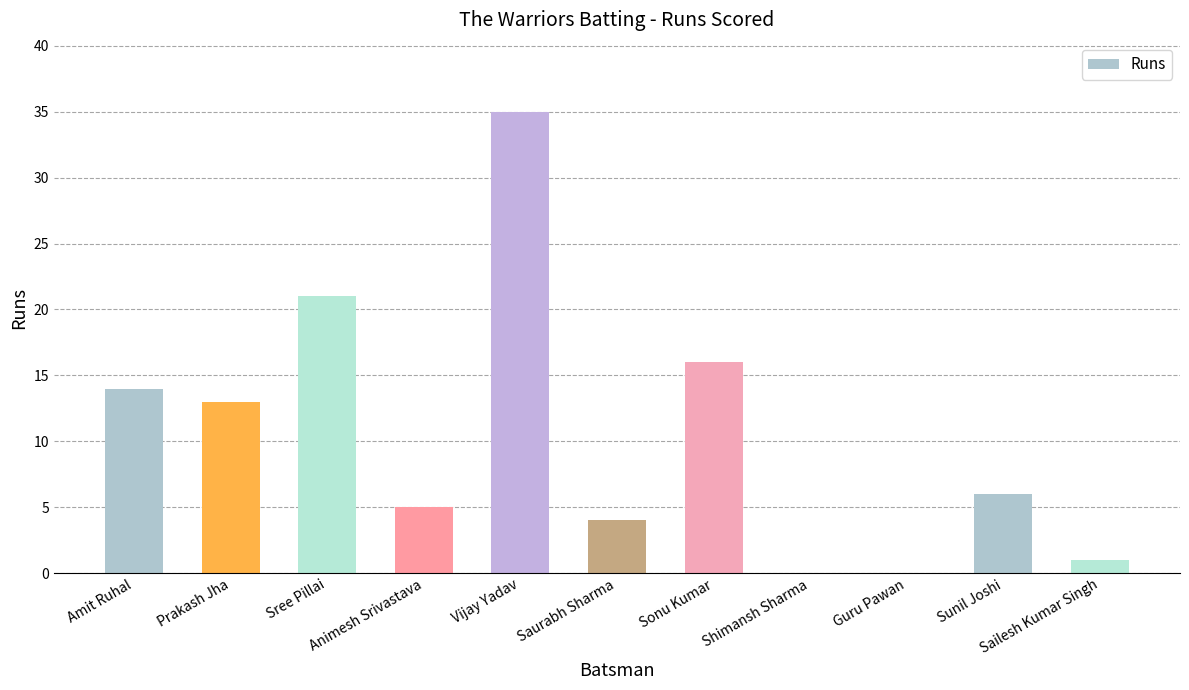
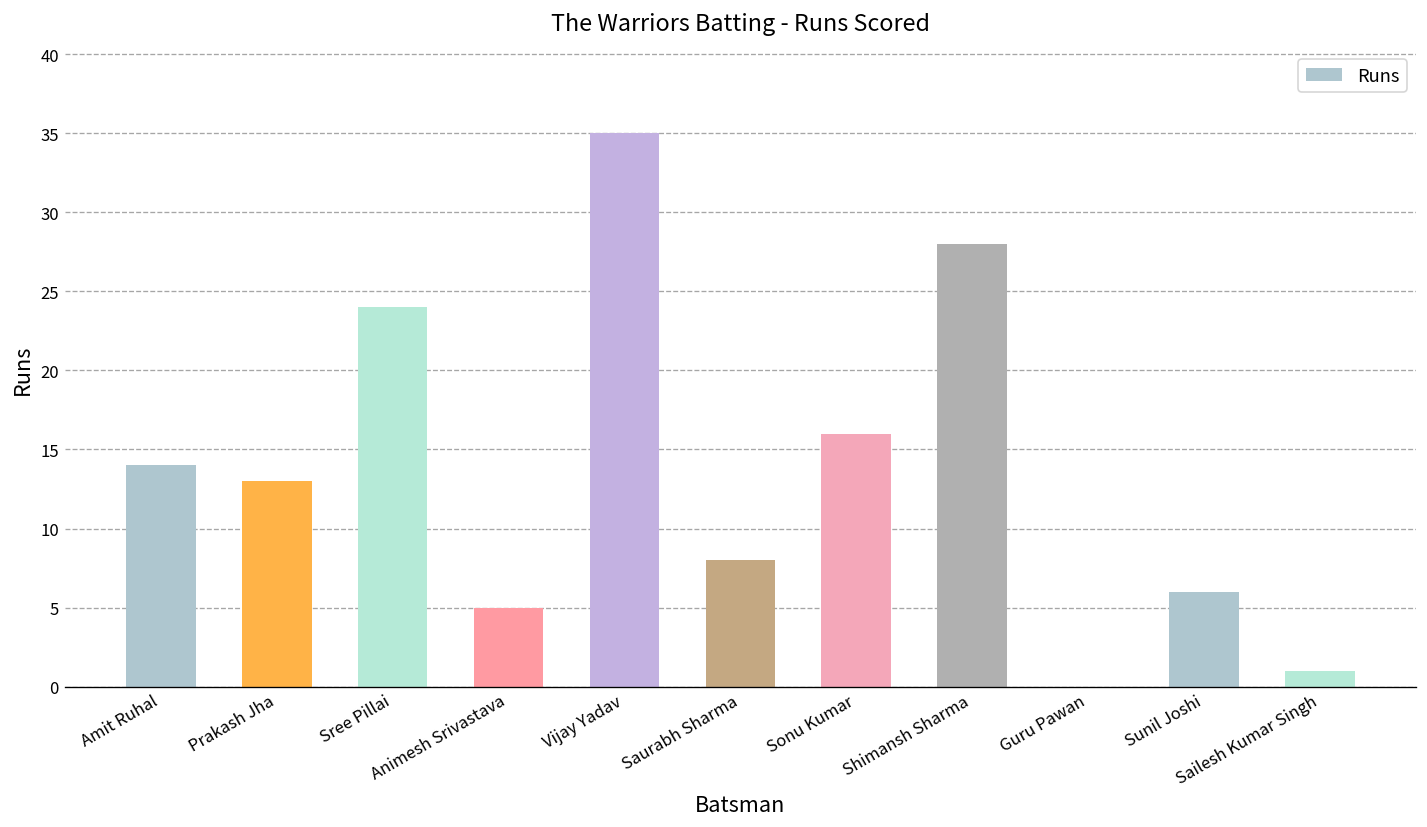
  {
    "Amit Ruhal": 14,
    "Prakash Jha": 13,
-   "Sree Pillai": 21,
+   "Sree Pillai": 24,
    "Animesh Srivastava": 5,
    "Vijay Yadav": 35,
-   "Saurabh Sharma": 4,
+   "Saurabh Sharma": 8,
    "Sonu Kumar": 16,
-   "Shimansh Sharma": 0,
+   "Shimansh Sharma": 28,
    "Guru Pawan": 0,
    "Sunil Joshi": 6,
    "Sailesh Kumar Singh": 1
  }
